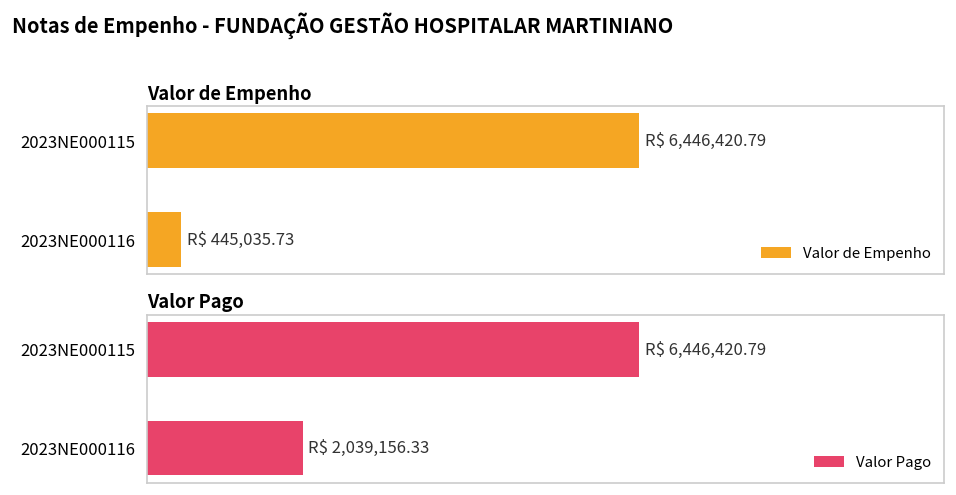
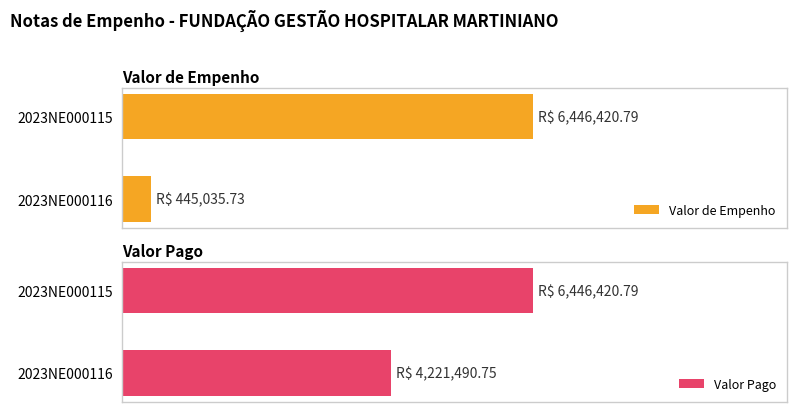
  {
    "Valor de Empenho": {
      "2023NE000115": "6,446,420.79",
      "2023NE000116": "445,035.73"
    },
    "Valor Pago": {
      "2023NE000115": "6,446,420.79",
-     "2023NE000116": "2,039,156.33"
+     "2023NE000116": "4,221,490.75"
    }
  }
